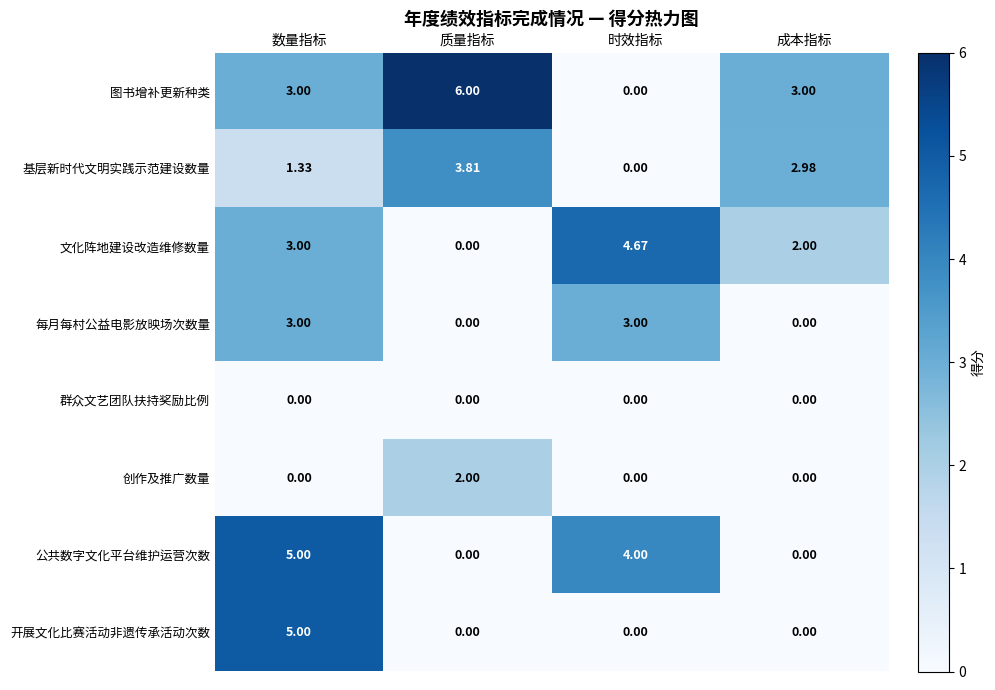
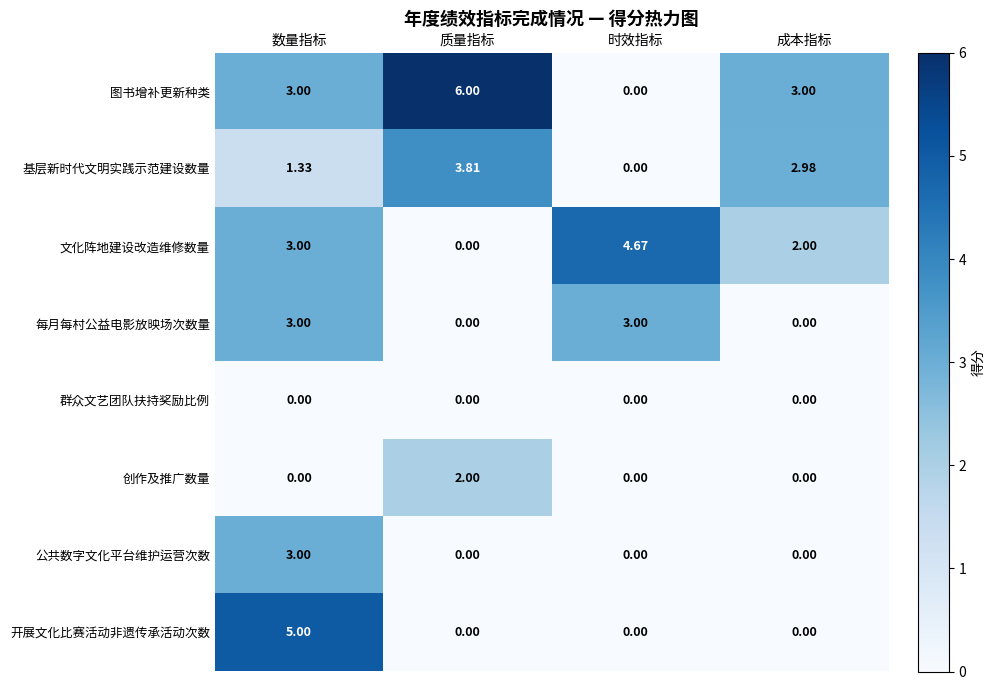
  {
    "图书增补更新种类": {
      "数量指标": 3.00,
      "质量指标": 6.00,
      "时效指标": 0.00,
      "成本指标": 3.00
    },
    "基层新时代文明实践示范建设数量": {
      "数量指标": 1.33,
      "质量指标": 3.81,
      "时效指标": 0.00,
      "成本指标": 2.98
    },
    "文化阵地建设改造维修数量": {
      "数量指标": 3.00,
      "质量指标": 0.00,
      "时效指标": 4.67,
      "成本指标": 2.00
    },
    "每月每村公益电影放映场次数量": {
      "数量指标": 3.00,
      "质量指标": 0.00,
      "时效指标": 3.00,
      "成本指标": 0.00
    },
    "群众文艺团队扶持奖励比例": {
      "数量指标": 0.00,
      "质量指标": 0.00,
      "时效指标": 0.00,
      "成本指标": 0.00
    },
    "创作及推广数量": {
      "数量指标": 0.00,
      "质量指标": 2.00,
      "时效指标": 0.00,
      "成本指标": 0.00
    },
    "公共数字文化平台维护运营次数": {
-     "数量指标": 5.00,
+     "数量指标": 3.00,
      "质量指标": 0.00,
-     "时效指标": 4.00,
+     "时效指标": 0.00,
      "成本指标": 0.00
    },
    "开展文化比赛活动非遗传承活动次数": {
      "数量指标": 5.00,
      "质量指标": 0.00,
      "时效指标": 0.00,
      "成本指标": 0.00
    }
  }
